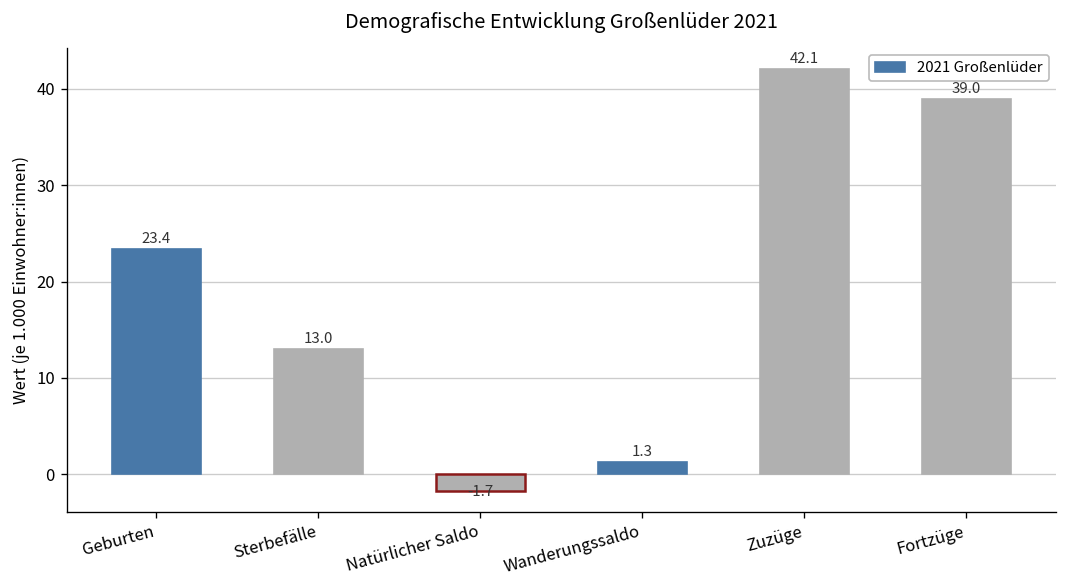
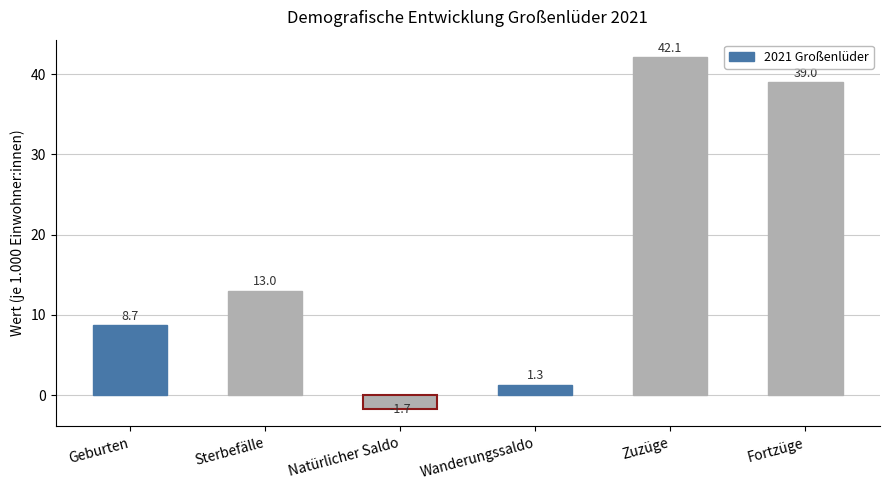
  {
-   "Geburten": 23.4,
+   "Geburten": 8.7,
    "Sterbefälle": 13.0,
    "Natürlicher Saldo": -1.7,
    "Wanderungssaldo": 1.3,
    "Zuzüge": 42.1
  }
